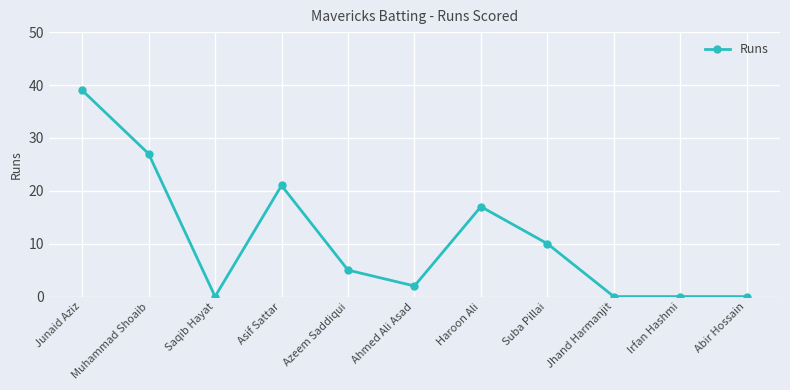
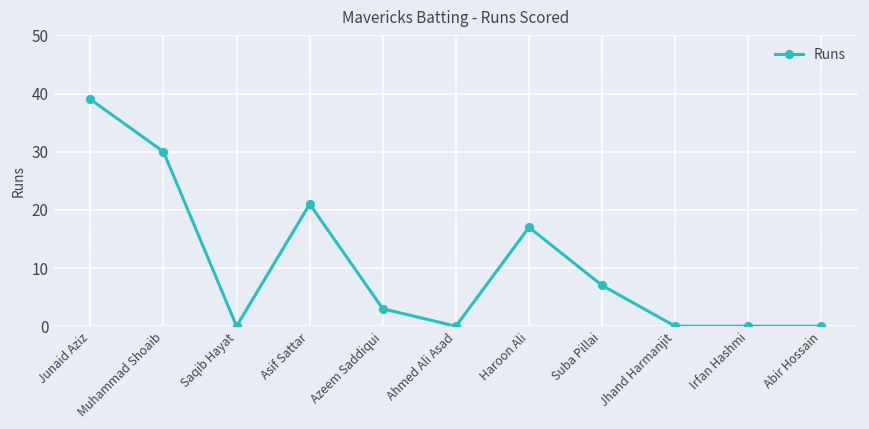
  {
    "Junaid Aziz": 39,
-   "Muhammad Shoaib": 27,
+   "Muhammad Shoaib": 30,
    "Saqib Hayat": 0,
    "Asif Sattar": 21,
-   "Azeem Saddiqui": 5,
-   "Ahmed Ali Asad": 2,
+   "Azeem Saddiqui": 3,
+   "Ahmed Ali Asad": 0,
    "Haroon Ali": 17,
-   "Suba Pillai": 10,
+   "Suba Pillai": 7,
    "Jhand Harmanjit": 0,
    "Irfan Hashmi": 0,
    "Abir Hossain": 0
  }
